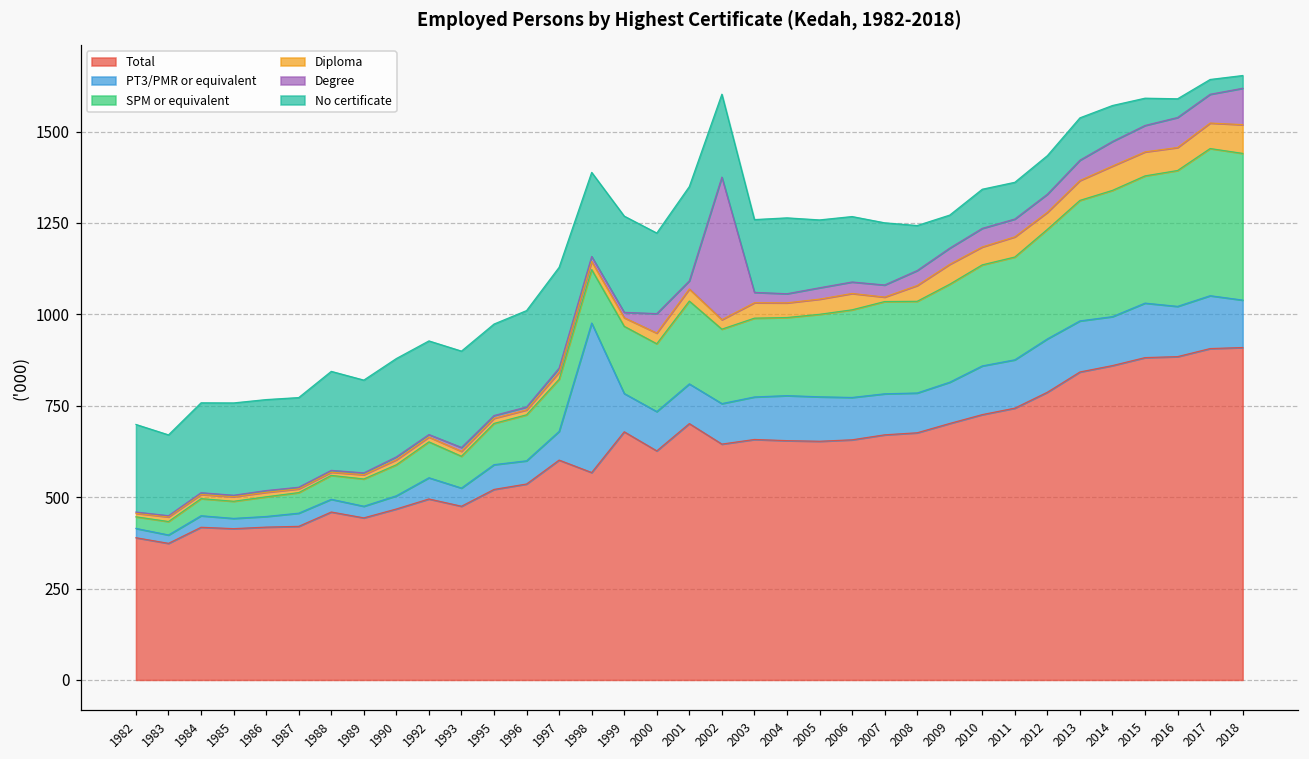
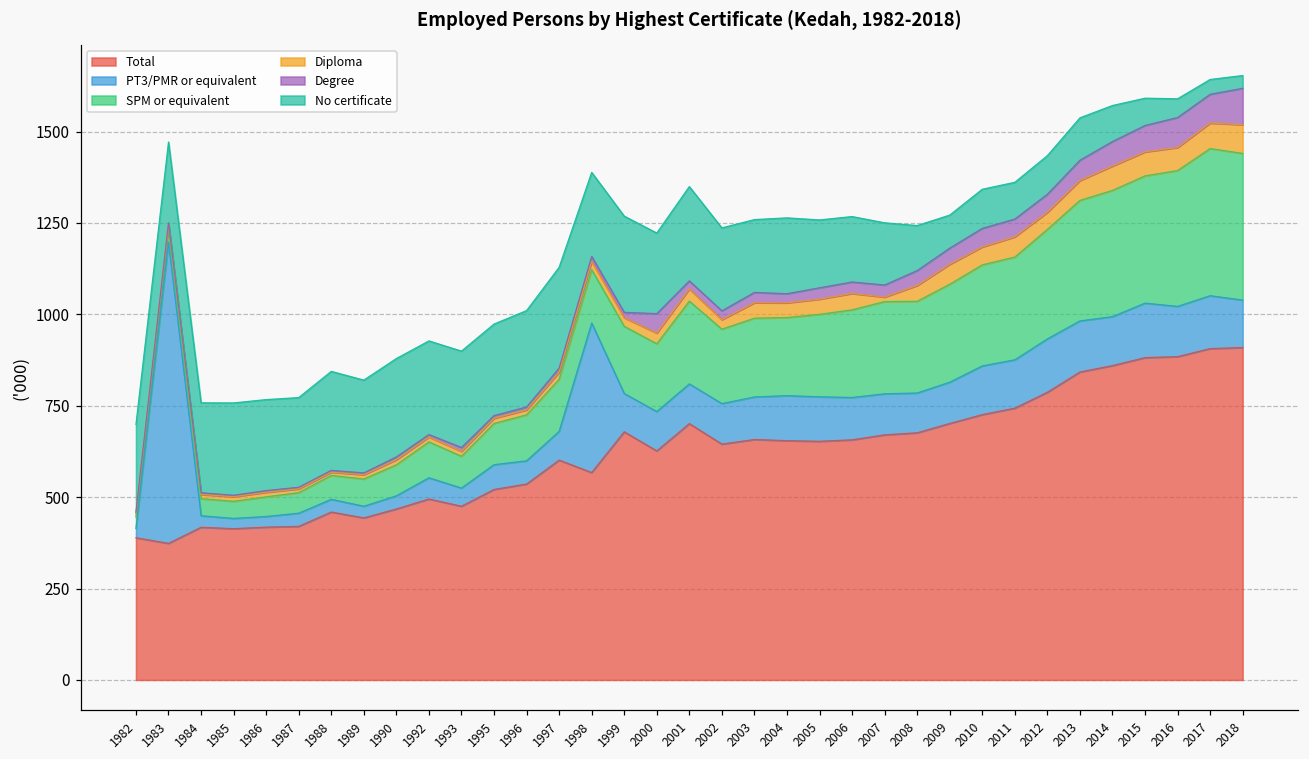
  {
    "Total": {
      "1982": 390,
      "1983": 370,
      "1984": 420,
      "1985": 410,
      "1986": 420,
      "1987": 420,
      "1988": 460,
      "1989": 440,
      "1990": 470,
      "1992": 500,
      "1993": 480,
      "1995": 520,
      "1996": 540,
      "1997": 600,
      "1998": 570,
      "1999": 680,
      "2000": 630,
      "2001": 700,
      "2002": 650,
      "2003": 660,
      "2004": 650,
      "2005": 650,
      "2006": 660,
      "2007": 670,
      "2008": 680,
      "2009": 700,
      "2010": 730,
      "2011": 740,
      "2012": 790,
      "2013": 840,
      "2014": 860,
      "2015": 880,
      "2016": 880,
      "2017": 910,
      "2018": 910
    },
    "PT3/PMR or equivalent": {
      "1982": 30,
-     "1983": 20,
+     "1983": 820,
      "1984": 30,
      "1985": 30,
      "1986": 30,
      "1987": 40,
      "1988": 30,
      "1989": 30,
      "1990": 40,
      "1992": 60,
      "1993": 50,
      "1995": 70,
      "1996": 60,
      "1997": 80,
      "1998": 410,
      "1999": 100,
      "2000": 110,
      "2001": 110,
      "2002": 110,
      "2003": 120,
      "2004": 120,
      "2005": 120,
      "2006": 120,
      "2007": 110,
      "2008": 110,
      "2009": 110,
      "2010": 130,
      "2011": 130,
      "2012": 150,
      "2013": 140,
      "2014": 130,
      "2015": 150,
      "2016": 140,
      "2017": 140,
      "2018": 130
    },
    "Diploma": {
      "1990": 10,
      "1993": 10,
      "1996": 10,
      "1997": 20,
      "1998": 20,
      "1999": 20,
      "2000": 30,
      "2001": 30,
      "2002": 30,
      "2003": 40,
      "2004": 40,
      "2005": 40,
      "2006": 40,
      "2007": 10,
      "2008": 40,
      "2009": 50,
      "2010": 50,
      "2011": 60,
      "2012": 50,
      "2013": 50,
      "2014": 70,
      "2015": 70,
      "2016": 60,
      "2017": 70,
      "2018": 80
    },
    "Degree": {
      "1990": 10,
      "1993": 10,
      "1996": 10,
      "1997": 10,
      "1998": 10,
      "1999": 10,
      "2000": 50,
      "2001": 20,
-     "2002": 390,
+     "2002": 20,
      "2003": 30,
      "2004": 20,
      "2005": 30,
      "2006": 30,
      "2007": 30,
      "2008": 40,
      "2009": 40,
      "2010": 50,
      "2011": 50,
      "2012": 50,
      "2013": 60,
      "2014": 70,
      "2015": 70,
      "2016": 80,
      "2017": 80,
      "2018": 100
    }
  }
